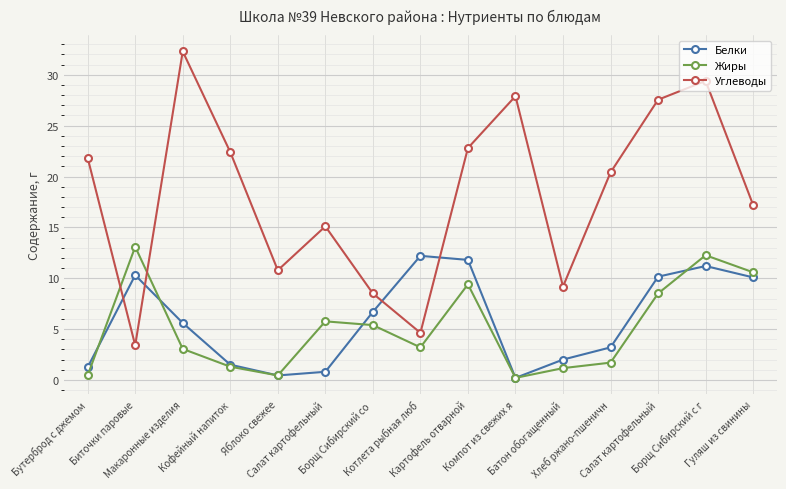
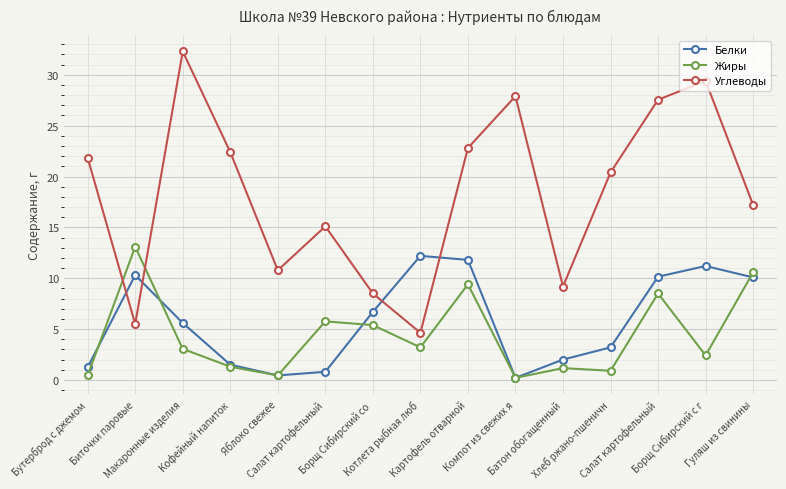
  {
    "Белки": {
      "Бутерброд с джемом": 1.3,
      "Биточки паровые": 10.3,
      "Макаронные изделия": 5.6,
      "Борщ Сибирский со": 6.7,
      "Котлета рыбная люб": 12.2,
      "Картофель отварной": 11.8,
      "Батон обогащенный": 2.0,
      "Хлеб ржано-пшеничн": 3.2,
      "Борщ Сибирский с г": 11.2,
      "Гуляш из свинины": 10.1
    },
    "Жиры": {
      "Бутерброд с джемом": 0.5,
      "Биточки паровые": 13.1,
      "Макаронные изделия": 3.1,
      "Борщ Сибирский со": 5.4,
      "Котлета рыбная люб": 3.2,
      "Картофель отварной": 9.4,
      "Батон обогащенный": 1.2,
-     "Хлеб ржано-пшеничн": 1.7,
-     "Борщ Сибирский с г": 12.3,
+     "Хлеб ржано-пшеничн": 0.9,
+     "Борщ Сибирский с г": 2.4,
      "Гуляш из свинины": 10.6
    },
    "Углеводы": {
      "Бутерброд с джемом": 21.8,
-     "Биточки паровые": 3.4,
+     "Биточки паровые": 5.5,
      "Макаронные изделия": 32.3,
      "Кофейный напиток": 22.4,
      "Яблоко свежее": 10.8,
      "Борщ Сибирский со": 8.5,
      "Котлета рыбная люб": 4.6,
      "Картофель отварной": 22.8,
      "Компот из свежих я": 27.9,
      "Батон обогащенный": 9.2,
      "Хлеб ржано-пшеничн": 20.4,
      "Гуляш из свинины": 17.2
    }
  }
